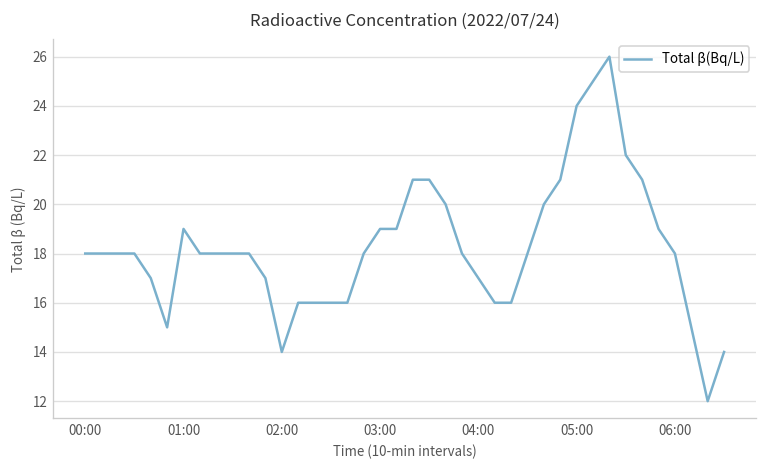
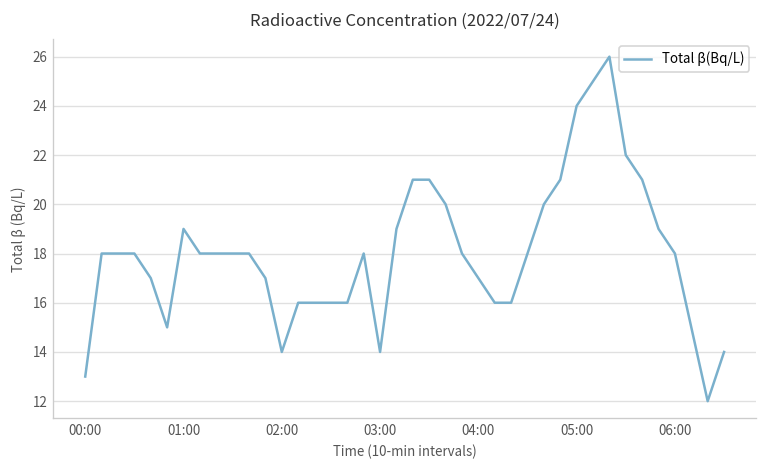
  {
-   "00:00": 18,
+   "00:00": 13,
    "01:00": 19,
    "02:00": 14,
-   "03:00": 19,
+   "03:00": 14,
    "04:00": 17,
    "05:00": 24,
    "06:00": 18
  }
